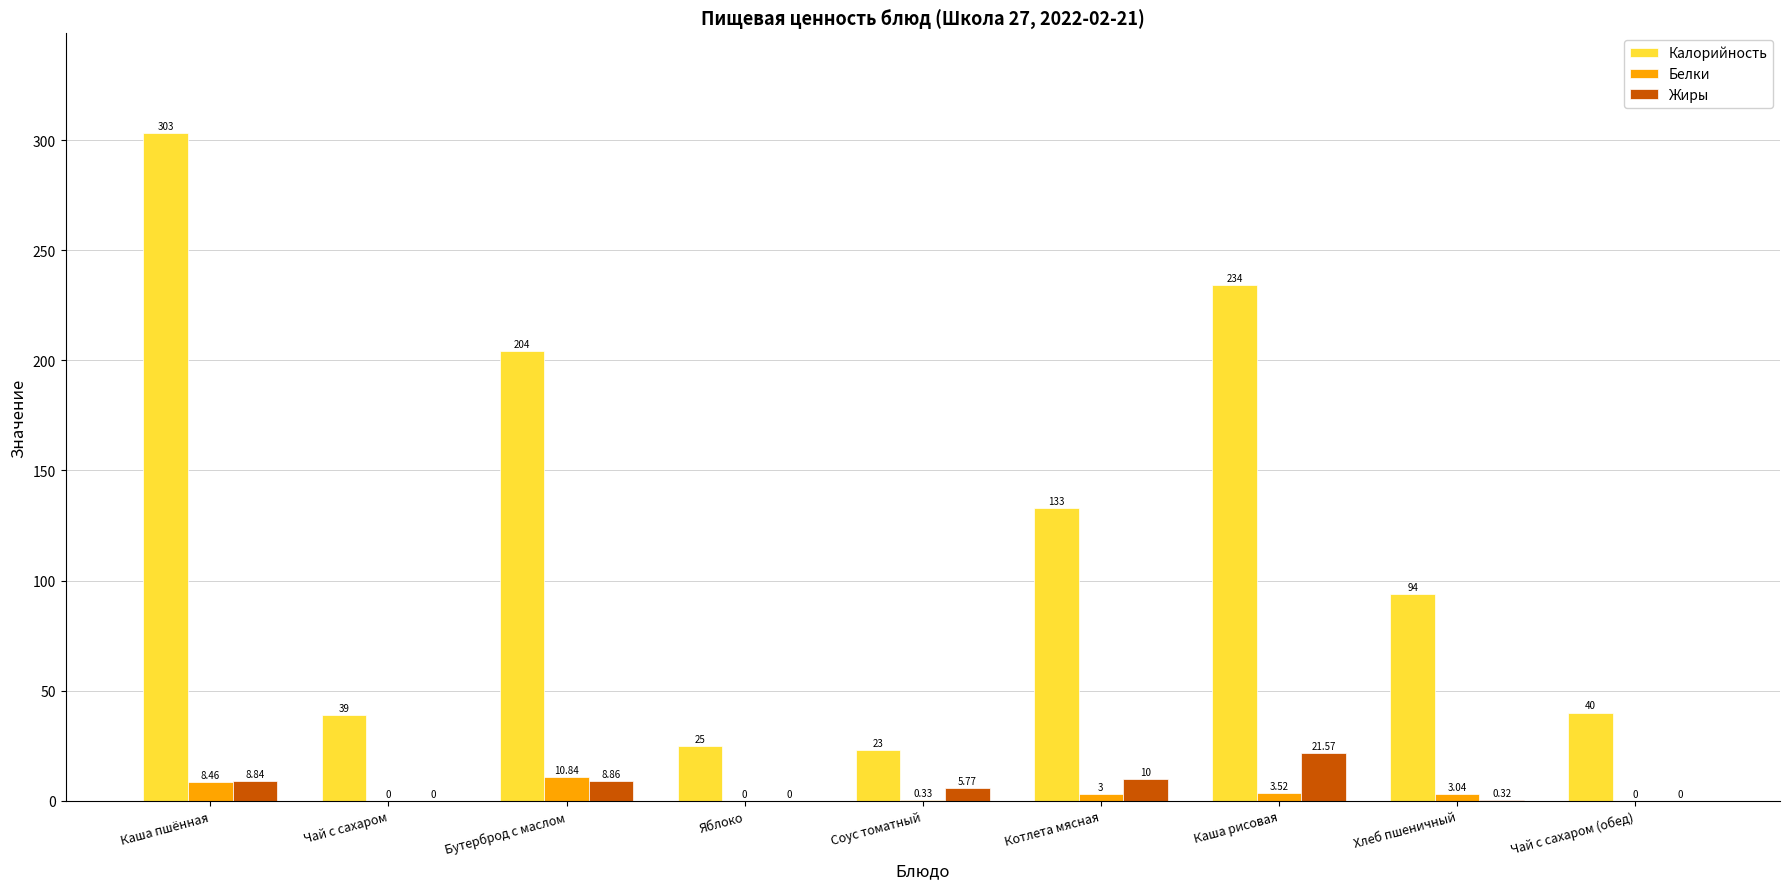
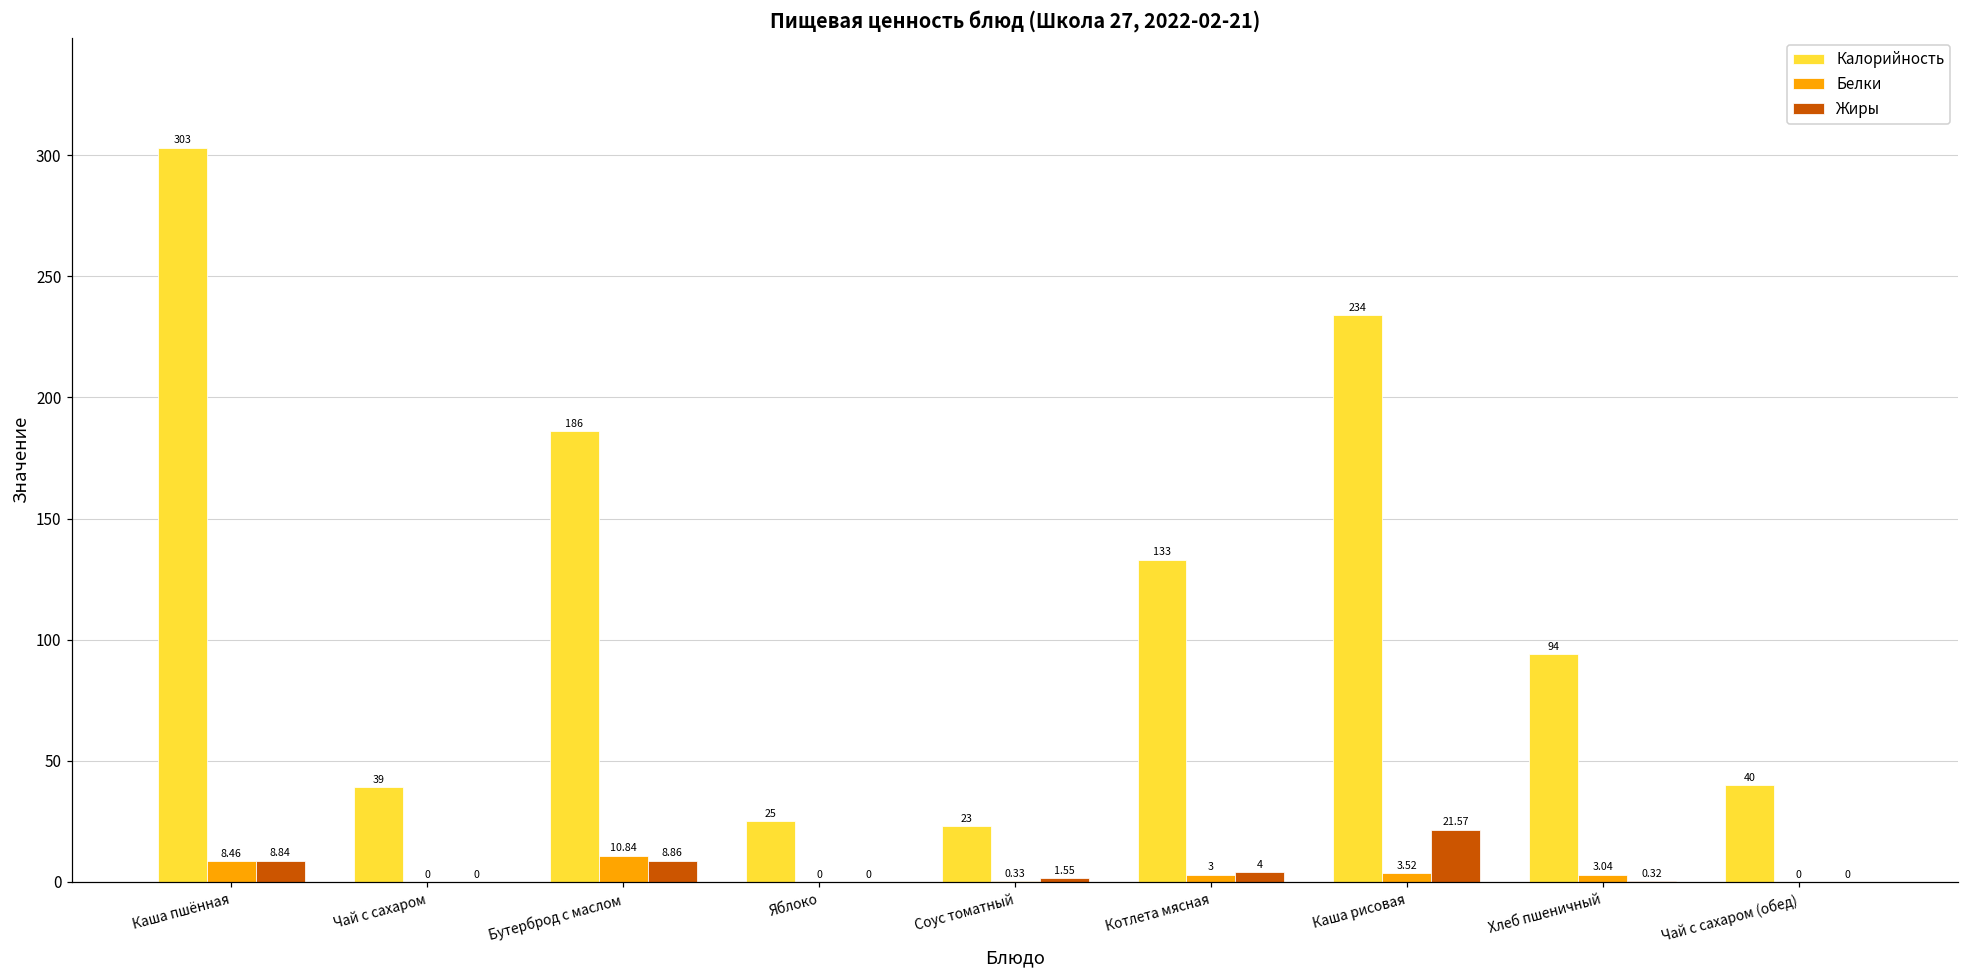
  {
    "Калорийность": {
      "Каша пшённая": 303,
      "Чай с сахаром": 39,
-     "Бутерброд с маслом": 204,
+     "Бутерброд с маслом": 186,
      "Яблоко": 25,
      "Соус томатный": 23,
      "Котлета мясная": 133,
      "Каша рисовая": 234,
      "Хлеб пшеничный": 94,
      "Чай с сахаром (обед)": 40
    },
    "Белки": {
      "Каша пшённая": 8.46,
      "Чай с сахаром": 0,
      "Бутерброд с маслом": 10.84,
      "Яблоко": 0,
      "Соус томатный": 0.33,
      "Котлета мясная": 3,
      "Каша рисовая": 3.52,
      "Хлеб пшеничный": 3.04,
      "Чай с сахаром (обед)": 0
    },
    "Жиры": {
      "Каша пшённая": 8.84,
      "Чай с сахаром": 0,
      "Бутерброд с маслом": 8.86,
      "Яблоко": 0,
-     "Соус томатный": 5.77,
-     "Котлета мясная": 10,
+     "Соус томатный": 1.55,
+     "Котлета мясная": 4,
      "Каша рисовая": 21.57,
      "Хлеб пшеничный": 0.32,
      "Чай с сахаром (обед)": 0
    }
  }
